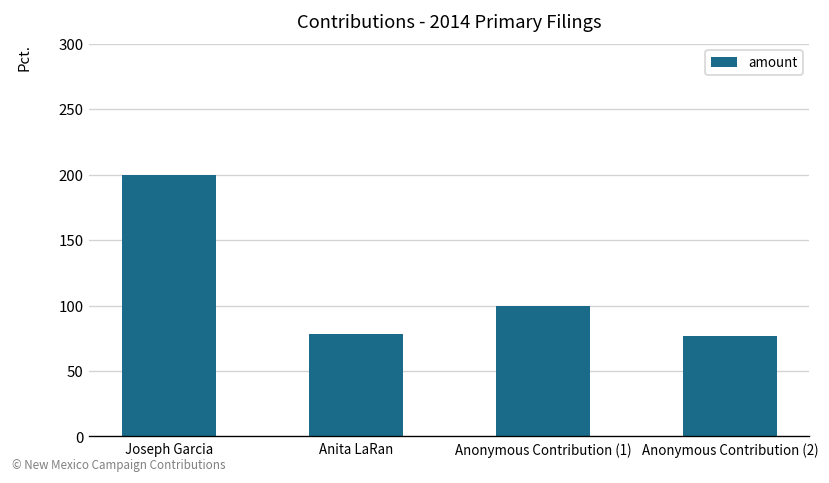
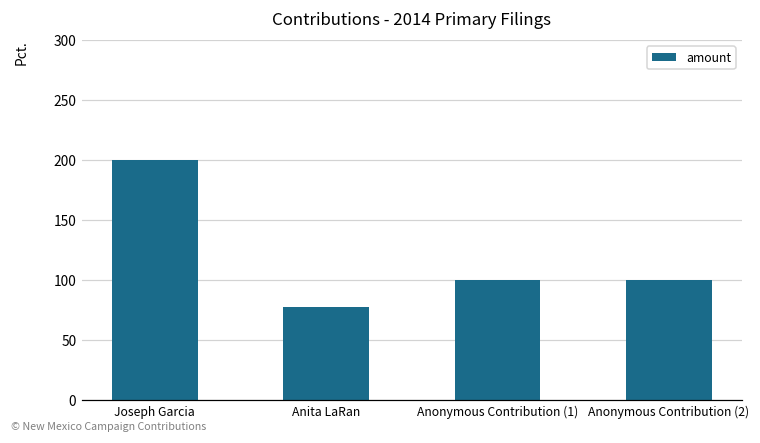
  {
    "Joseph Garcia": 200,
    "Anita LaRan": 78,
    "Anonymous Contribution (1)": 100,
-   "Anonymous Contribution (2)": 77
+   "Anonymous Contribution (2)": 100
  }
